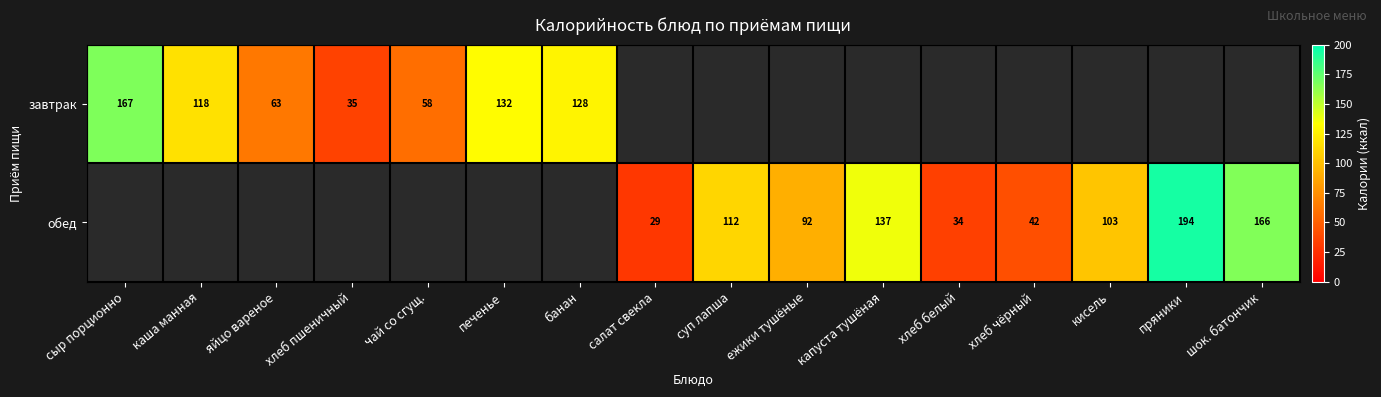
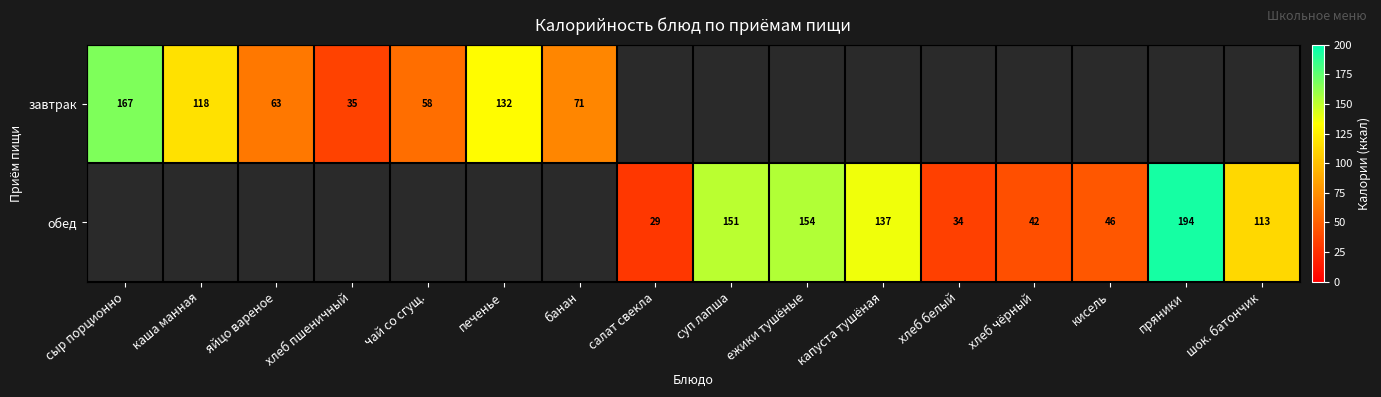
  {
    "завтрак": {
      "сыр порционно": 167,
      "каша манная": 118,
      "яйцо вареное": 63,
      "хлеб пшеничный": 35,
      "чай со сгущ.": 58,
      "печенье": 132,
-     "банан": 128
+     "банан": 71
    },
    "обед": {
      "салат свекла": 29,
-     "суп лапша": 112,
-     "ежики тушёные": 92,
+     "суп лапша": 151,
+     "ежики тушёные": 154,
      "капуста тушёная": 137,
      "хлеб белый": 34,
      "хлеб чёрный": 42,
-     "кисель": 103,
+     "кисель": 46,
      "пряники": 194,
-     "шок. батончик": 166
+     "шок. батончик": 113
    }
  }
